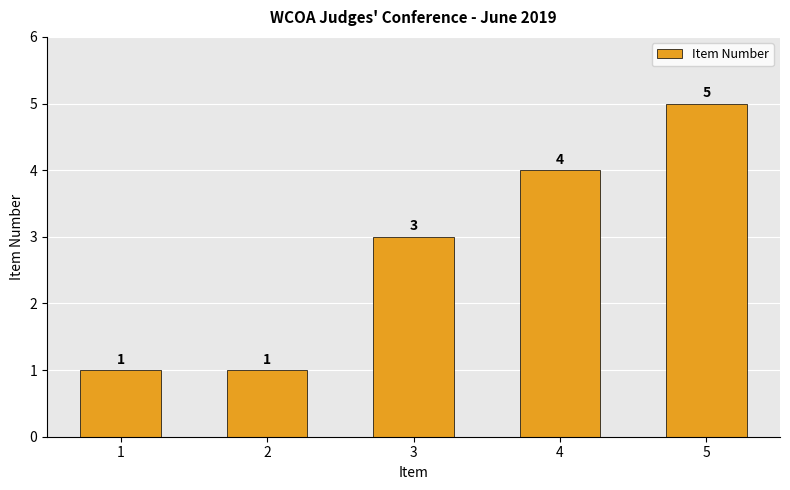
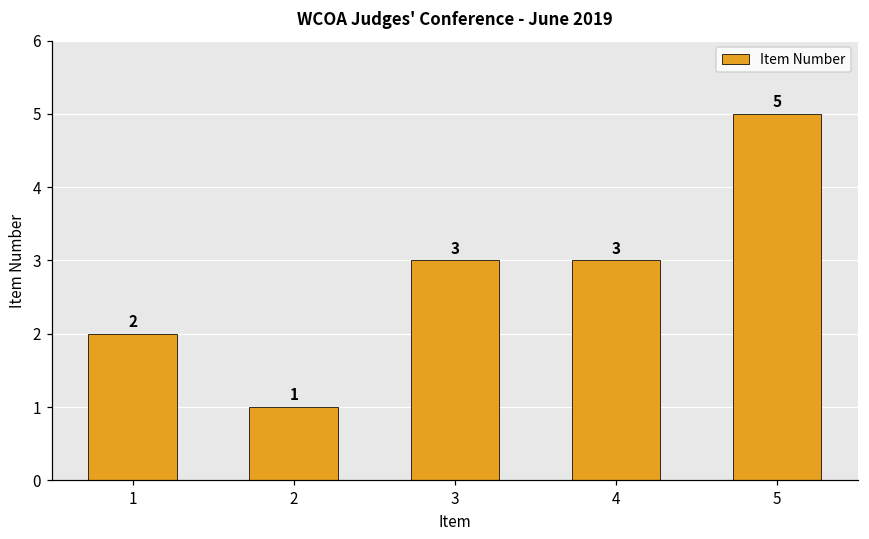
  {
-   "1": 1,
+   "1": 2,
    "2": 1,
    "3": 3,
-   "4": 4,
+   "4": 3,
    "5": 5
  }
